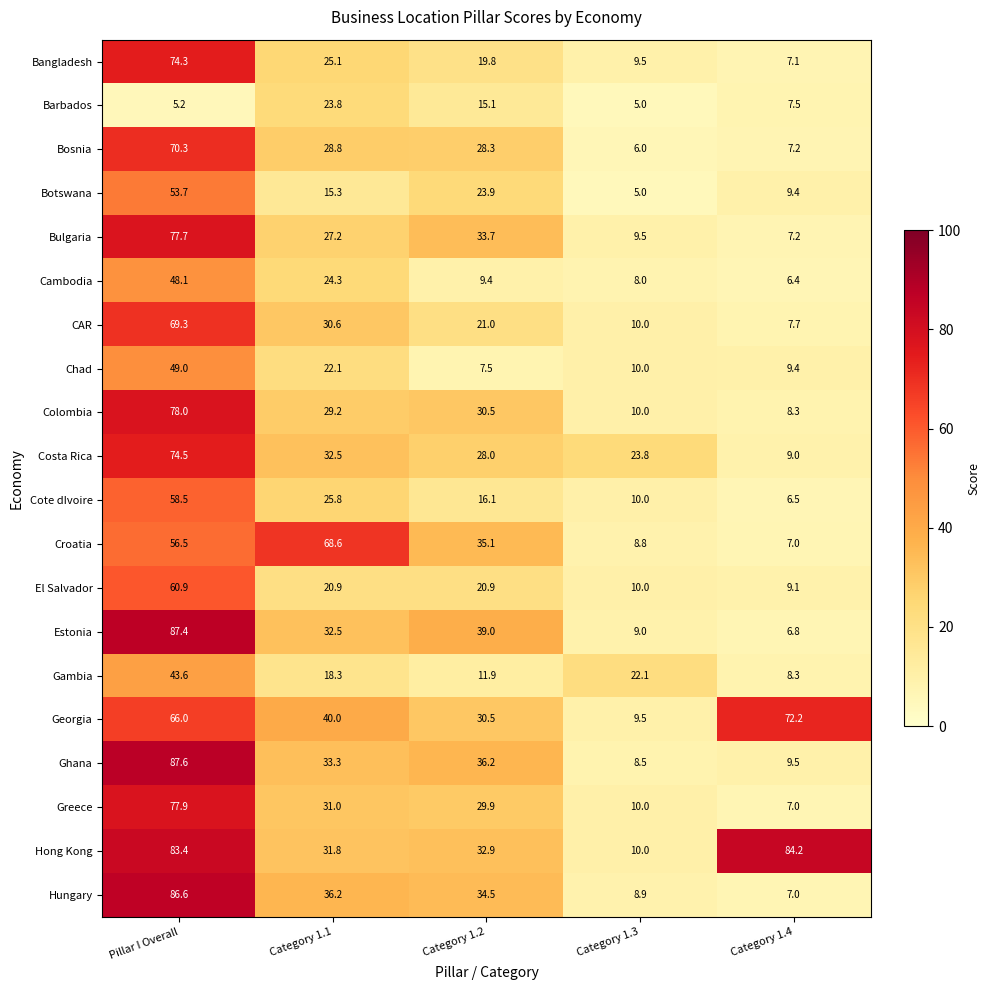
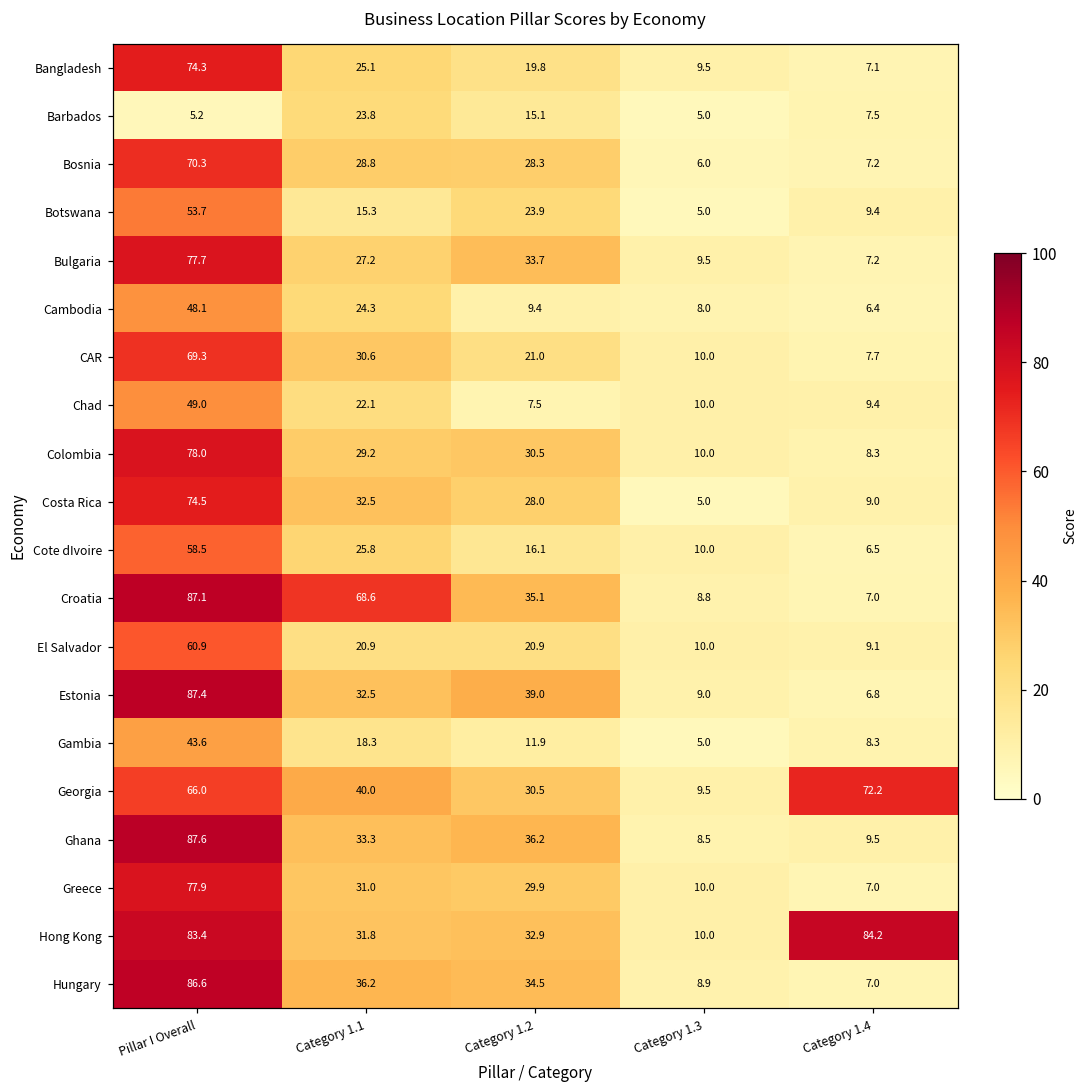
  {
    "Bangladesh": {
      "Pillar I Overall": 74.3,
      "Category 1.1": 25.1,
      "Category 1.2": 19.8,
      "Category 1.3": 9.5,
      "Category 1.4": 7.1
    },
    "Barbados": {
      "Pillar I Overall": 5.2,
      "Category 1.1": 23.8,
      "Category 1.2": 15.1,
      "Category 1.3": 5.0,
      "Category 1.4": 7.5
    },
    "Bosnia": {
      "Pillar I Overall": 70.3,
      "Category 1.1": 28.8,
      "Category 1.2": 28.3,
      "Category 1.3": 6.0,
      "Category 1.4": 7.2
    },
    "Botswana": {
      "Pillar I Overall": 53.7,
      "Category 1.1": 15.3,
      "Category 1.2": 23.9,
      "Category 1.3": 5.0,
      "Category 1.4": 9.4
    },
    "Bulgaria": {
      "Pillar I Overall": 77.7,
      "Category 1.1": 27.2,
      "Category 1.2": 33.7,
      "Category 1.3": 9.5,
      "Category 1.4": 7.2
    },
    "Cambodia": {
      "Pillar I Overall": 48.1,
      "Category 1.1": 24.3,
      "Category 1.2": 9.4,
      "Category 1.3": 8.0,
      "Category 1.4": 6.4
    },
    "CAR": {
      "Pillar I Overall": 69.3,
      "Category 1.1": 30.6,
      "Category 1.2": 21.0,
      "Category 1.3": 10.0,
      "Category 1.4": 7.7
    },
    "Chad": {
      "Pillar I Overall": 49.0,
      "Category 1.1": 22.1,
      "Category 1.2": 7.5,
      "Category 1.3": 10.0,
      "Category 1.4": 9.4
    },
    "Colombia": {
      "Pillar I Overall": 78.0,
      "Category 1.1": 29.2,
      "Category 1.2": 30.5,
      "Category 1.3": 10.0,
      "Category 1.4": 8.3
    },
    "Costa Rica": {
      "Pillar I Overall": 74.5,
      "Category 1.1": 32.5,
      "Category 1.2": 28.0,
-     "Category 1.3": 23.8,
+     "Category 1.3": 5.0,
      "Category 1.4": 9.0
    },
    "Cote dIvoire": {
      "Pillar I Overall": 58.5,
      "Category 1.1": 25.8,
      "Category 1.2": 16.1,
      "Category 1.3": 10.0,
      "Category 1.4": 6.5
    },
    "Croatia": {
-     "Pillar I Overall": 56.5,
+     "Pillar I Overall": 87.1,
      "Category 1.1": 68.6,
      "Category 1.2": 35.1,
      "Category 1.3": 8.8,
      "Category 1.4": 7.0
    },
    "El Salvador": {
      "Pillar I Overall": 60.9,
      "Category 1.1": 20.9,
      "Category 1.2": 20.9,
      "Category 1.3": 10.0,
      "Category 1.4": 9.1
    },
    "Estonia": {
      "Pillar I Overall": 87.4,
      "Category 1.1": 32.5,
      "Category 1.2": 39.0,
      "Category 1.3": 9.0,
      "Category 1.4": 6.8
    },
    "Gambia": {
      "Pillar I Overall": 43.6,
      "Category 1.1": 18.3,
      "Category 1.2": 11.9,
-     "Category 1.3": 22.1,
+     "Category 1.3": 5.0,
      "Category 1.4": 8.3
    },
    "Georgia": {
      "Pillar I Overall": 66.0,
      "Category 1.1": 40.0,
      "Category 1.2": 30.5,
      "Category 1.3": 9.5,
      "Category 1.4": 72.2
    },
    "Ghana": {
      "Pillar I Overall": 87.6,
      "Category 1.1": 33.3,
      "Category 1.2": 36.2,
      "Category 1.3": 8.5,
      "Category 1.4": 9.5
    },
    "Greece": {
      "Pillar I Overall": 77.9,
      "Category 1.1": 31.0,
      "Category 1.2": 29.9,
      "Category 1.3": 10.0,
      "Category 1.4": 7.0
    },
    "Hong Kong": {
      "Pillar I Overall": 83.4,
      "Category 1.1": 31.8,
      "Category 1.2": 32.9,
      "Category 1.3": 10.0,
      "Category 1.4": 84.2
    },
    "Hungary": {
      "Pillar I Overall": 86.6,
      "Category 1.1": 36.2,
      "Category 1.2": 34.5,
      "Category 1.3": 8.9,
      "Category 1.4": 7.0
    }
  }
